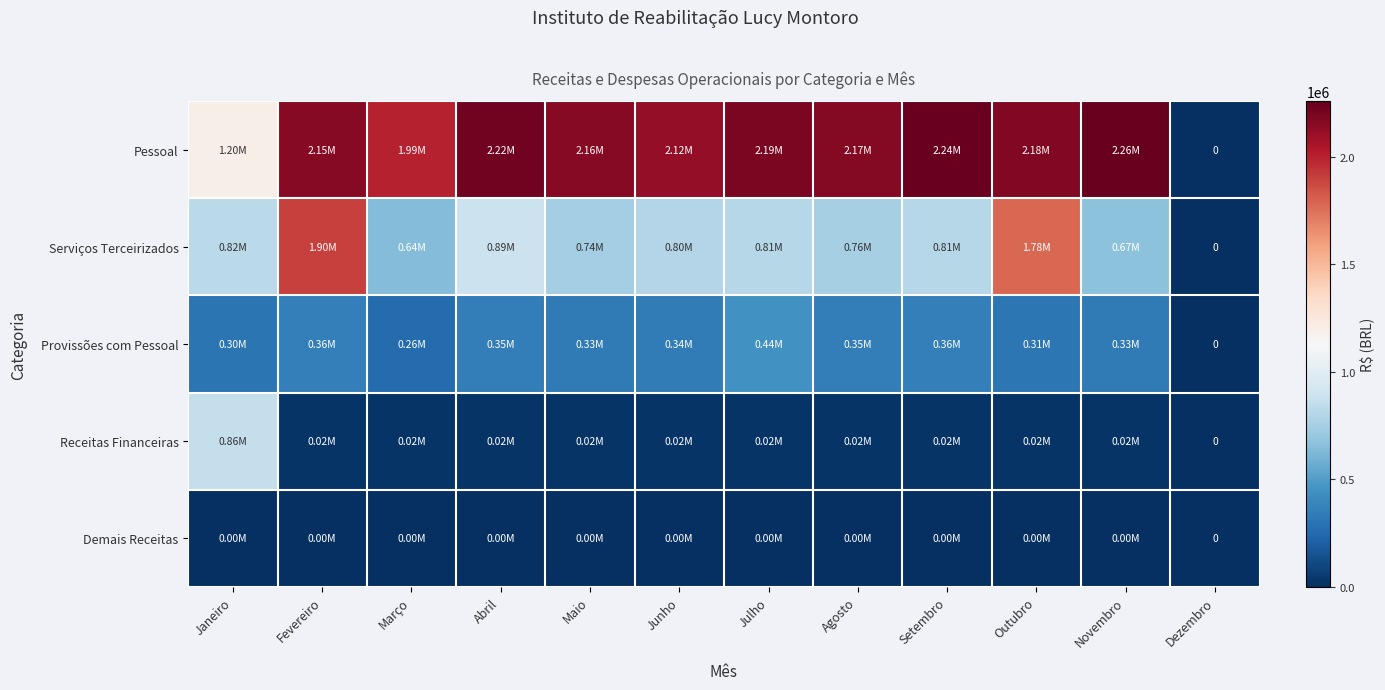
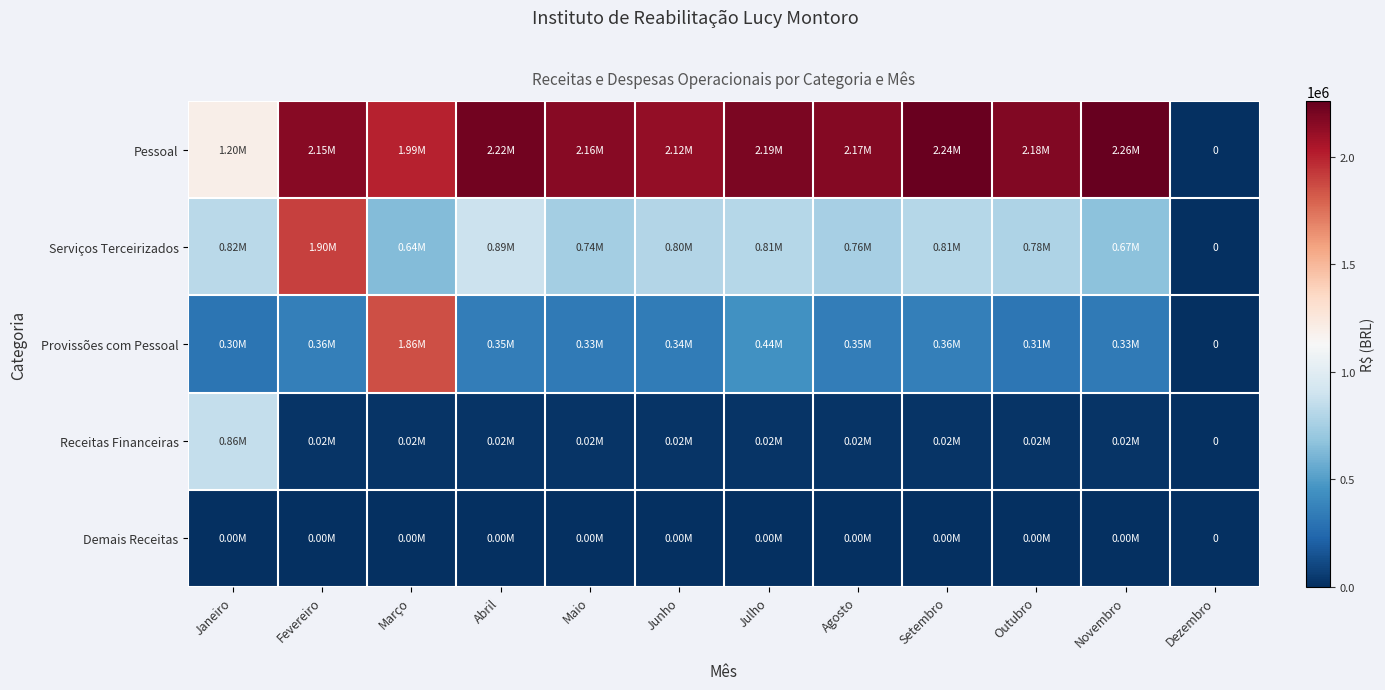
  {
    "Pessoal": {
      "Janeiro": "1.20M",
      "Fevereiro": "2.15M",
      "Março": "1.99M",
      "Abril": "2.22M",
      "Maio": "2.16M",
      "Junho": "2.12M",
      "Julho": "2.19M",
      "Agosto": "2.17M",
      "Setembro": "2.24M",
      "Outubro": "2.18M",
      "Novembro": "2.26M",
      "Dezembro": "0"
    },
    "Serviços Terceirizados": {
      "Janeiro": "0.82M",
      "Fevereiro": "1.90M",
      "Março": "0.64M",
      "Abril": "0.89M",
      "Maio": "0.74M",
      "Junho": "0.80M",
      "Julho": "0.81M",
      "Agosto": "0.76M",
      "Setembro": "0.81M",
-     "Outubro": "1.78M",
+     "Outubro": "0.78M",
      "Novembro": "0.67M",
      "Dezembro": "0"
    },
    "Provissões com Pessoal": {
      "Janeiro": "0.30M",
      "Fevereiro": "0.36M",
-     "Março": "0.26M",
+     "Março": "1.86M",
      "Abril": "0.35M",
      "Maio": "0.33M",
      "Junho": "0.34M",
      "Julho": "0.44M",
      "Agosto": "0.35M",
      "Setembro": "0.36M",
      "Outubro": "0.31M",
      "Novembro": "0.33M",
      "Dezembro": "0"
    },
    "Receitas Financeiras": {
      "Janeiro": "0.86M",
      "Fevereiro": "0.02M",
      "Março": "0.02M",
      "Abril": "0.02M",
      "Maio": "0.02M",
      "Junho": "0.02M",
      "Julho": "0.02M",
      "Agosto": "0.02M",
      "Setembro": "0.02M",
      "Outubro": "0.02M",
      "Novembro": "0.02M",
      "Dezembro": "0"
    },
    "Demais Receitas": {
      "Janeiro": "0.00M",
      "Fevereiro": "0.00M",
      "Março": "0.00M",
      "Abril": "0.00M",
      "Maio": "0.00M",
      "Junho": "0.00M",
      "Julho": "0.00M",
      "Agosto": "0.00M",
      "Setembro": "0.00M",
      "Outubro": "0.00M",
      "Novembro": "0.00M",
      "Dezembro": "0"
    }
  }
